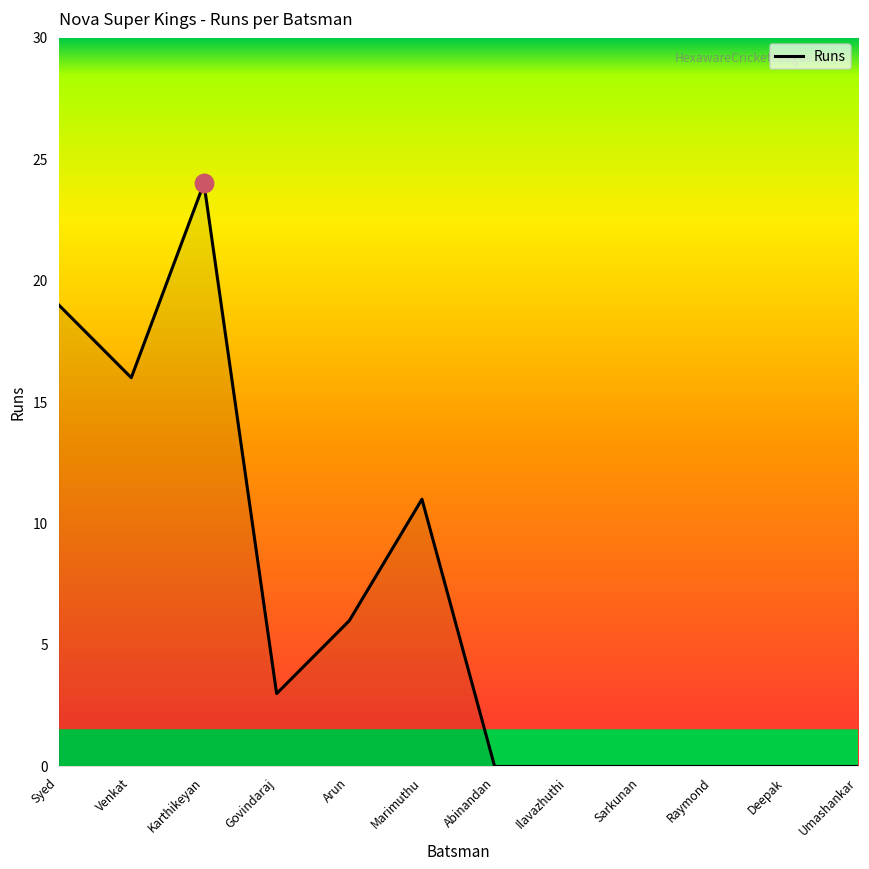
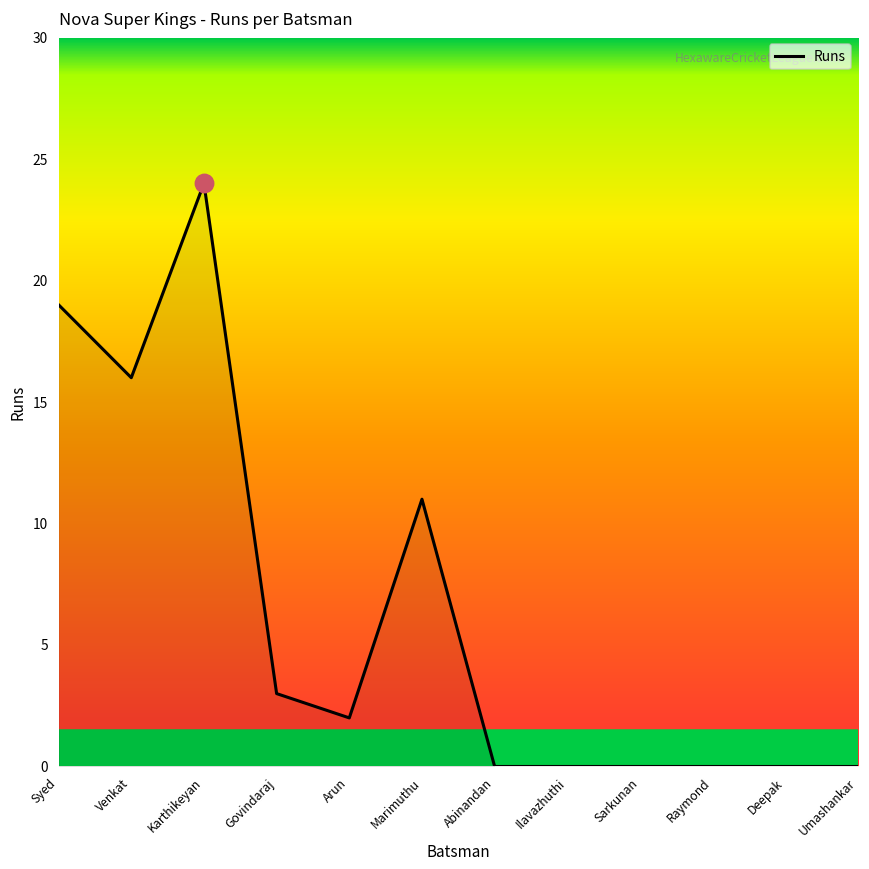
  {
    "Runs": {
      "Syed": 19,
      "Venkat": 16,
      "Govindaraj": 3,
-     "Arun": 6,
+     "Arun": 2,
      "Marimuthu": 11
    }
  }
